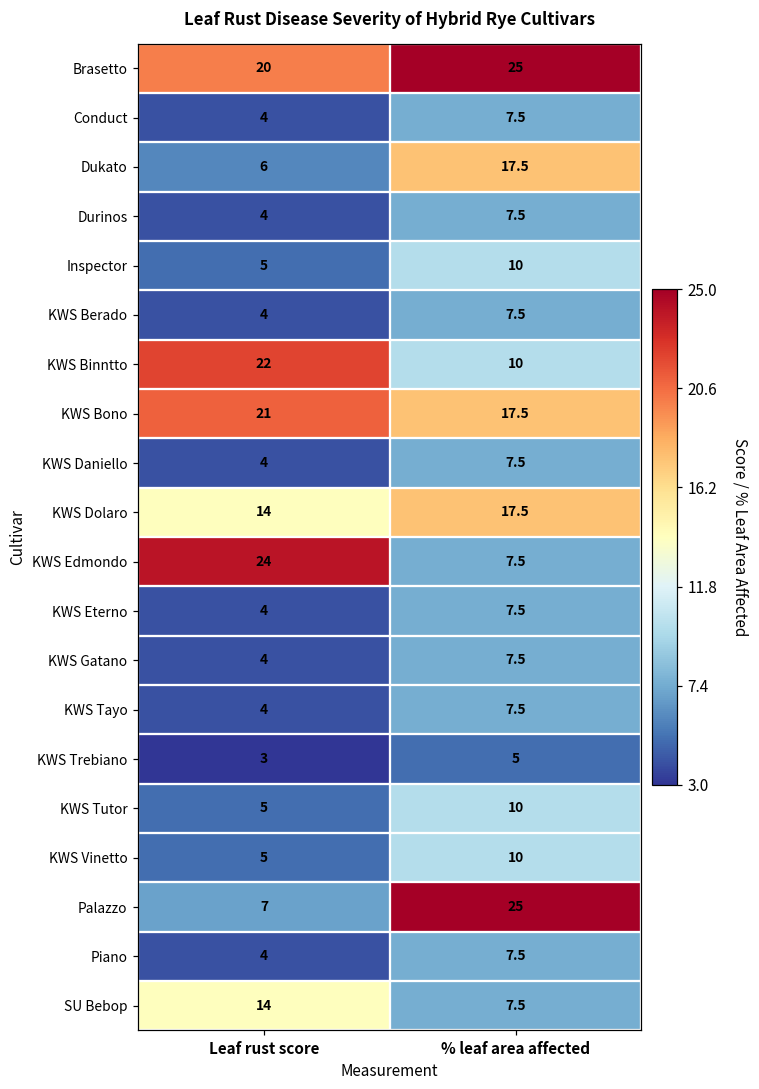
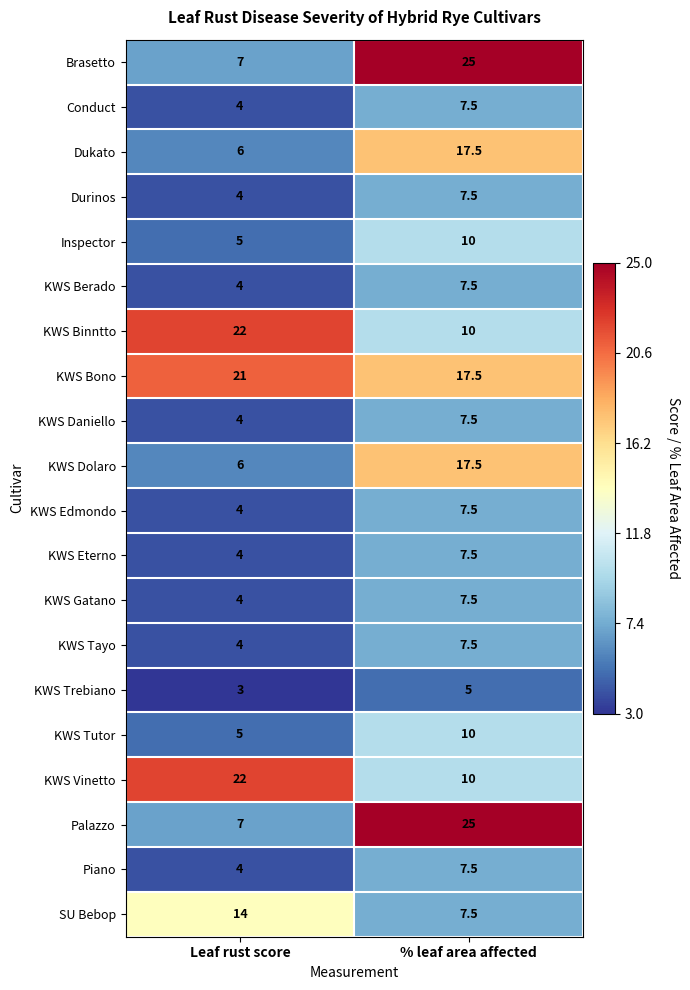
  {
    "Brasetto": {
-     "Leaf rust score": 20,
+     "Leaf rust score": 7,
      "% leaf area affected": 25
    },
    "Conduct": {
      "Leaf rust score": 4,
      "% leaf area affected": 7.5
    },
    "Dukato": {
      "Leaf rust score": 6,
      "% leaf area affected": 17.5
    },
    "Durinos": {
      "Leaf rust score": 4,
      "% leaf area affected": 7.5
    },
    "Inspector": {
      "Leaf rust score": 5,
      "% leaf area affected": 10
    },
    "KWS Berado": {
      "Leaf rust score": 4,
      "% leaf area affected": 7.5
    },
    "KWS Binntto": {
      "Leaf rust score": 22,
      "% leaf area affected": 10
    },
    "KWS Bono": {
      "Leaf rust score": 21,
      "% leaf area affected": 17.5
    },
    "KWS Daniello": {
      "Leaf rust score": 4,
      "% leaf area affected": 7.5
    },
    "KWS Dolaro": {
-     "Leaf rust score": 14,
+     "Leaf rust score": 6,
      "% leaf area affected": 17.5
    },
    "KWS Edmondo": {
-     "Leaf rust score": 24,
+     "Leaf rust score": 4,
      "% leaf area affected": 7.5
    },
    "KWS Eterno": {
      "Leaf rust score": 4,
      "% leaf area affected": 7.5
    },
    "KWS Gatano": {
      "Leaf rust score": 4,
      "% leaf area affected": 7.5
    },
    "KWS Tayo": {
      "Leaf rust score": 4,
      "% leaf area affected": 7.5
    },
    "KWS Trebiano": {
      "Leaf rust score": 3,
      "% leaf area affected": 5
    },
    "KWS Tutor": {
      "Leaf rust score": 5,
      "% leaf area affected": 10
    },
    "KWS Vinetto": {
-     "Leaf rust score": 5,
+     "Leaf rust score": 22,
      "% leaf area affected": 10
    },
    "Palazzo": {
      "Leaf rust score": 7,
      "% leaf area affected": 25
    },
    "Piano": {
      "Leaf rust score": 4,
      "% leaf area affected": 7.5
    },
    "SU Bebop": {
      "Leaf rust score": 14,
      "% leaf area affected": 7.5
    }
  }
